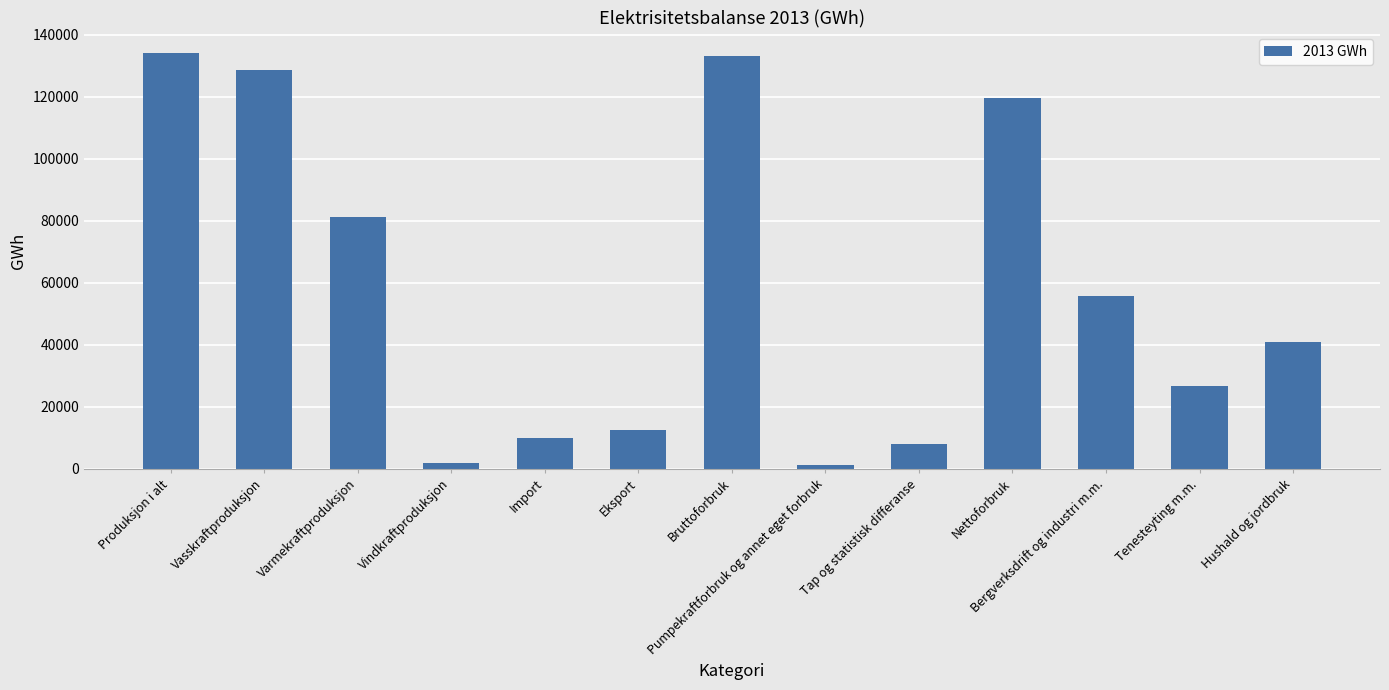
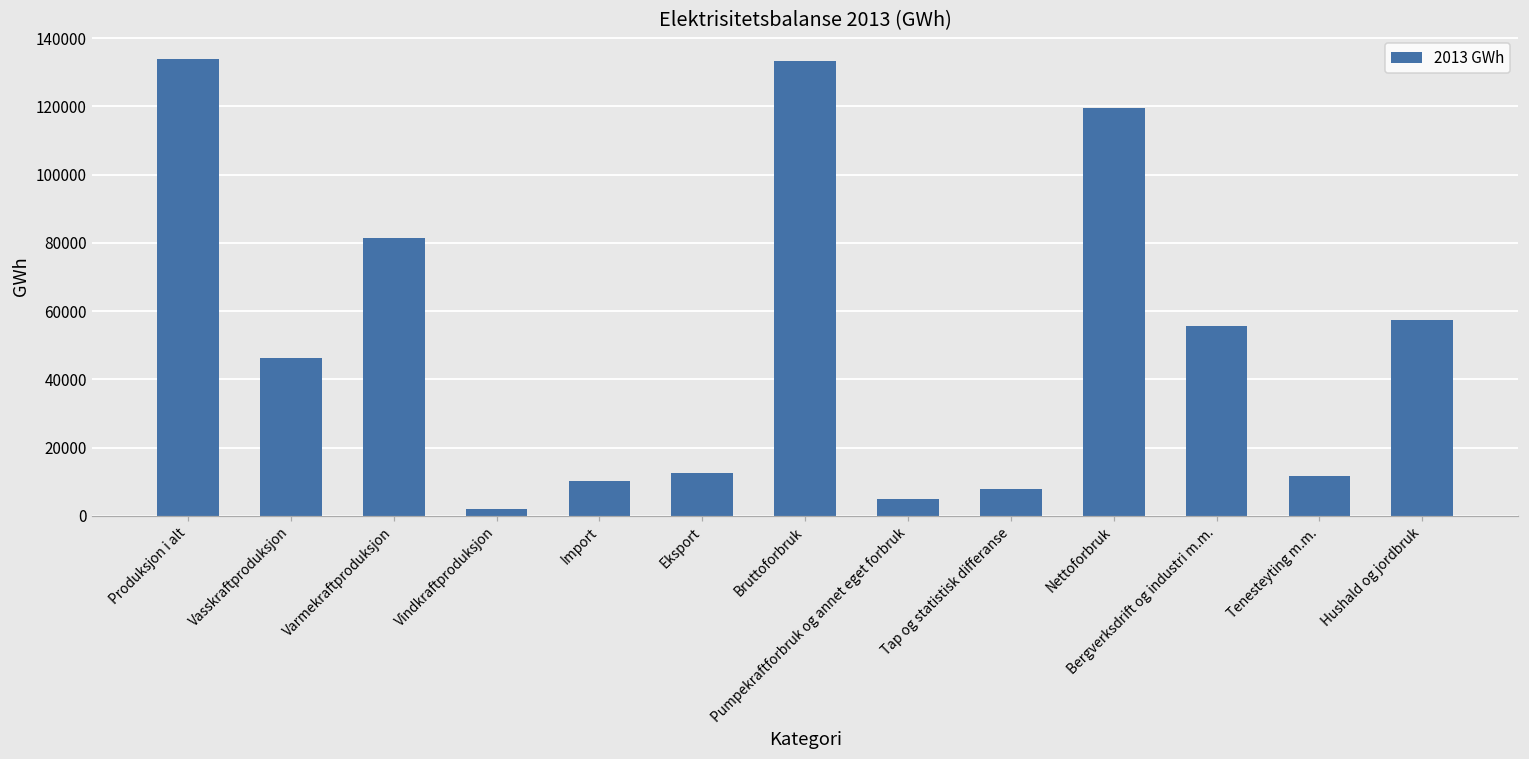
  {
    "Produksjon i alt": 134000,
-   "Vasskraftproduksjon": 129000,
+   "Vasskraftproduksjon": 46000,
    "Varmekraftproduksjon": 81000,
    "Vindkraftproduksjon": 2000,
    "Import": 10000,
    "Eksport": 13000,
    "Bruttoforbruk": 133000,
-   "Pumpekraftforbruk og annet eget forbruk": 1000,
+   "Pumpekraftforbruk og annet eget forbruk": 5000,
    "Tap og statistisk differanse": 8000,
    "Nettoforbruk": 120000,
    "Bergverksdrift og industri m.m.": 56000,
-   "Tenesteyting m.m.": 27000,
-   "Hushald og jordbruk": 41000
+   "Tenesteyting m.m.": 12000,
+   "Hushald og jordbruk": 57000
  }
